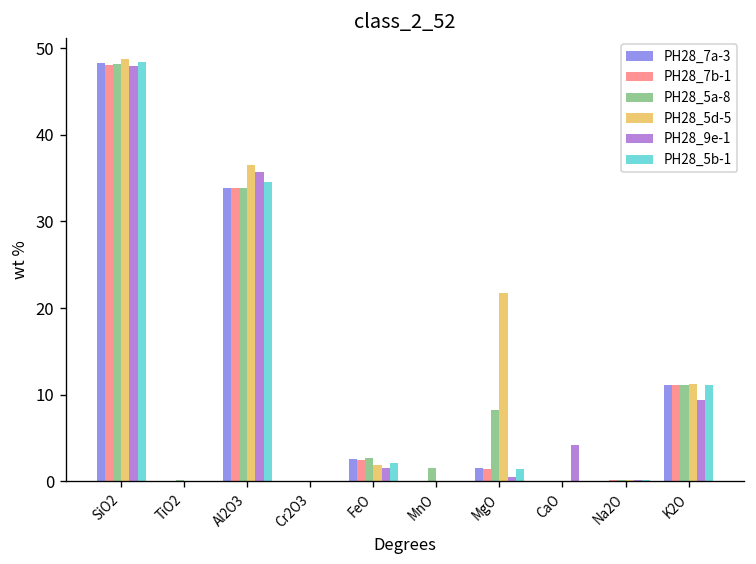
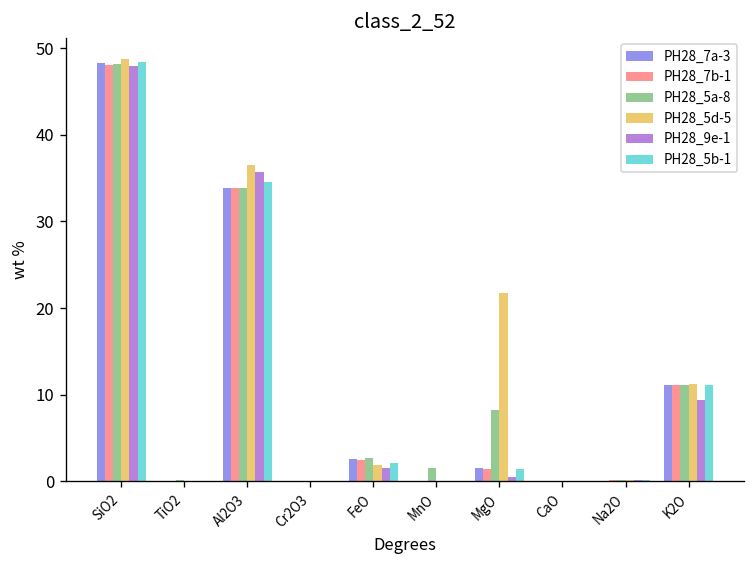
  {
    "PH28_7a-3": {
      "SiO2": 48,
      "Al2O3": 34,
      "FeO": 3,
      "MgO": 2,
      "K2O": 11
    },
    "PH28_7b-1": {
      "SiO2": 48,
      "Al2O3": 34,
      "Cr2O3": 0,
      "FeO": 2,
      "MgO": 1,
      "K2O": 11
    },
    "PH28_5a-8": {
      "SiO2": 48,
      "Al2O3": 34,
      "Cr2O3": 0,
      "FeO": 3,
      "MnO": 1,
      "MgO": 8,
      "CaO": 0,
      "K2O": 11
    },
    "PH28_5d-5": {
      "SiO2": 49,
      "Al2O3": 37,
      "Cr2O3": 0,
      "FeO": 2,
      "MgO": 22,
      "K2O": 11
    },
    "PH28_9e-1": {
      "SiO2": 48,
      "Al2O3": 36,
      "FeO": 2,
      "MgO": 1,
-     "CaO": 4,
+     "CaO": 0,
      "K2O": 9
    },
    "PH28_5b-1": {
      "SiO2": 48,
      "Al2O3": 35,
      "FeO": 2,
      "MnO": 0,
      "MgO": 1,
      "K2O": 11
    }
  }
